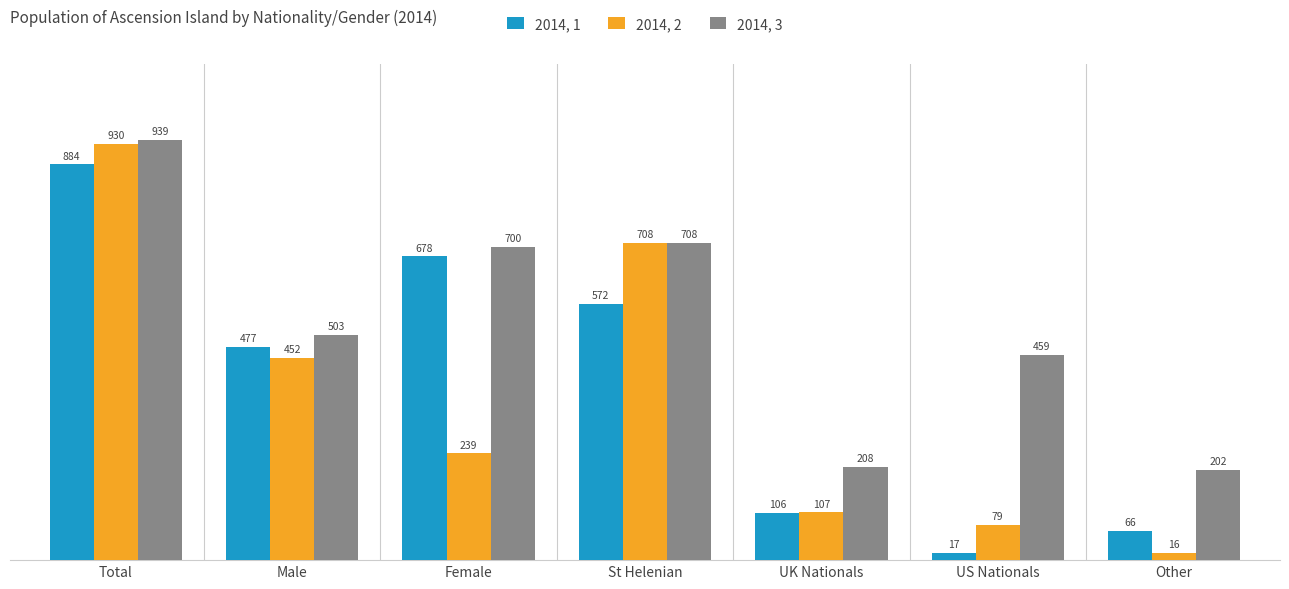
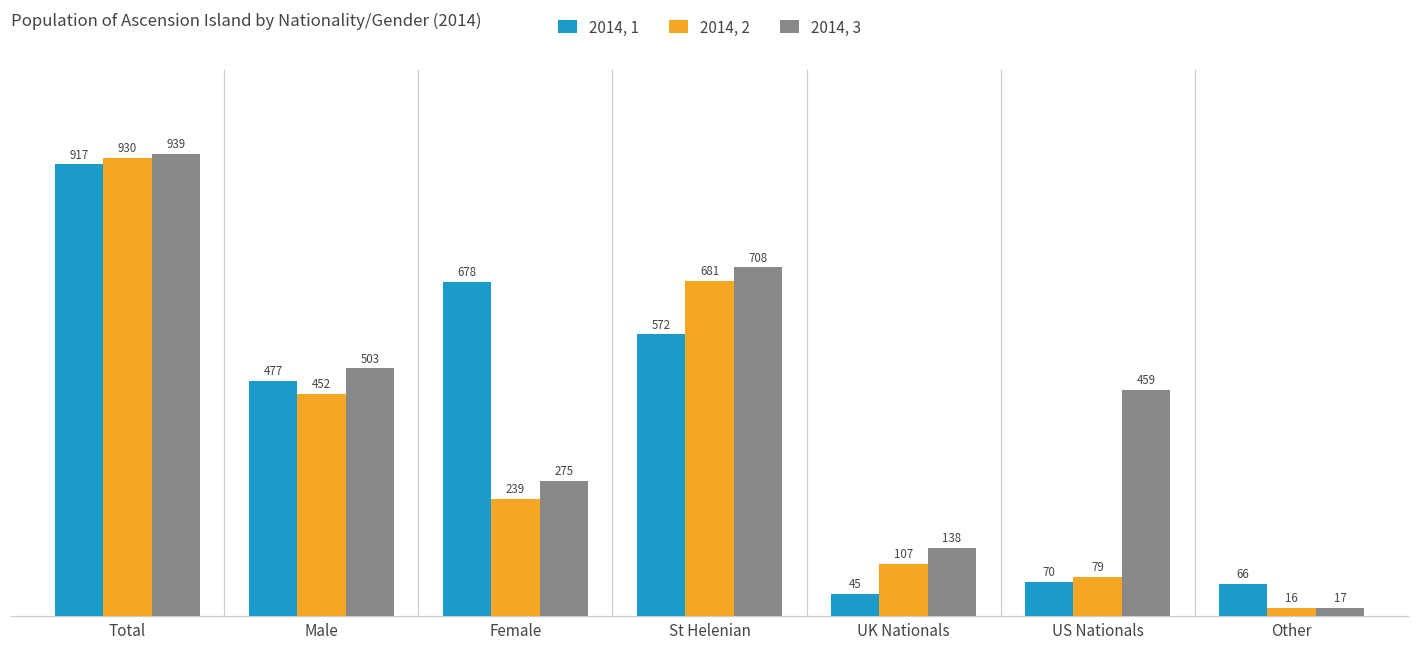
  {
    "2014, 1": {
-     "Total": 884,
+     "Total": 917,
      "Male": 477,
      "Female": 678,
      "St Helenian": 572,
-     "UK Nationals": 106,
-     "US Nationals": 17,
+     "UK Nationals": 45,
+     "US Nationals": 70,
      "Other": 66
    },
    "2014, 2": {
      "Total": 930,
      "Male": 452,
      "Female": 239,
-     "St Helenian": 708,
+     "St Helenian": 681,
      "UK Nationals": 107,
      "US Nationals": 79,
      "Other": 16
    },
    "2014, 3": {
      "Total": 939,
      "Male": 503,
-     "Female": 700,
+     "Female": 275,
      "St Helenian": 708,
-     "UK Nationals": 208,
+     "UK Nationals": 138,
      "US Nationals": 459,
-     "Other": 202
+     "Other": 17
    }
  }
